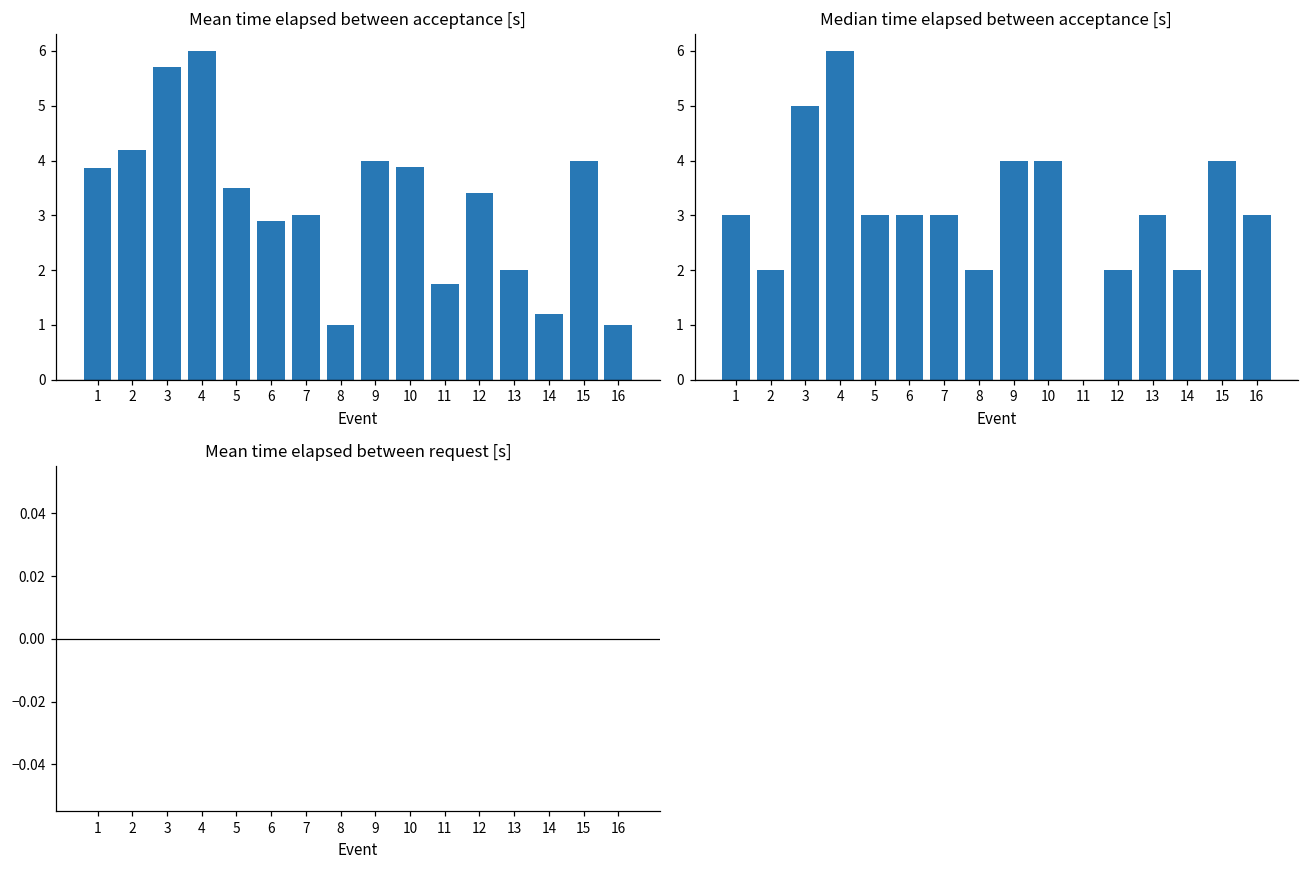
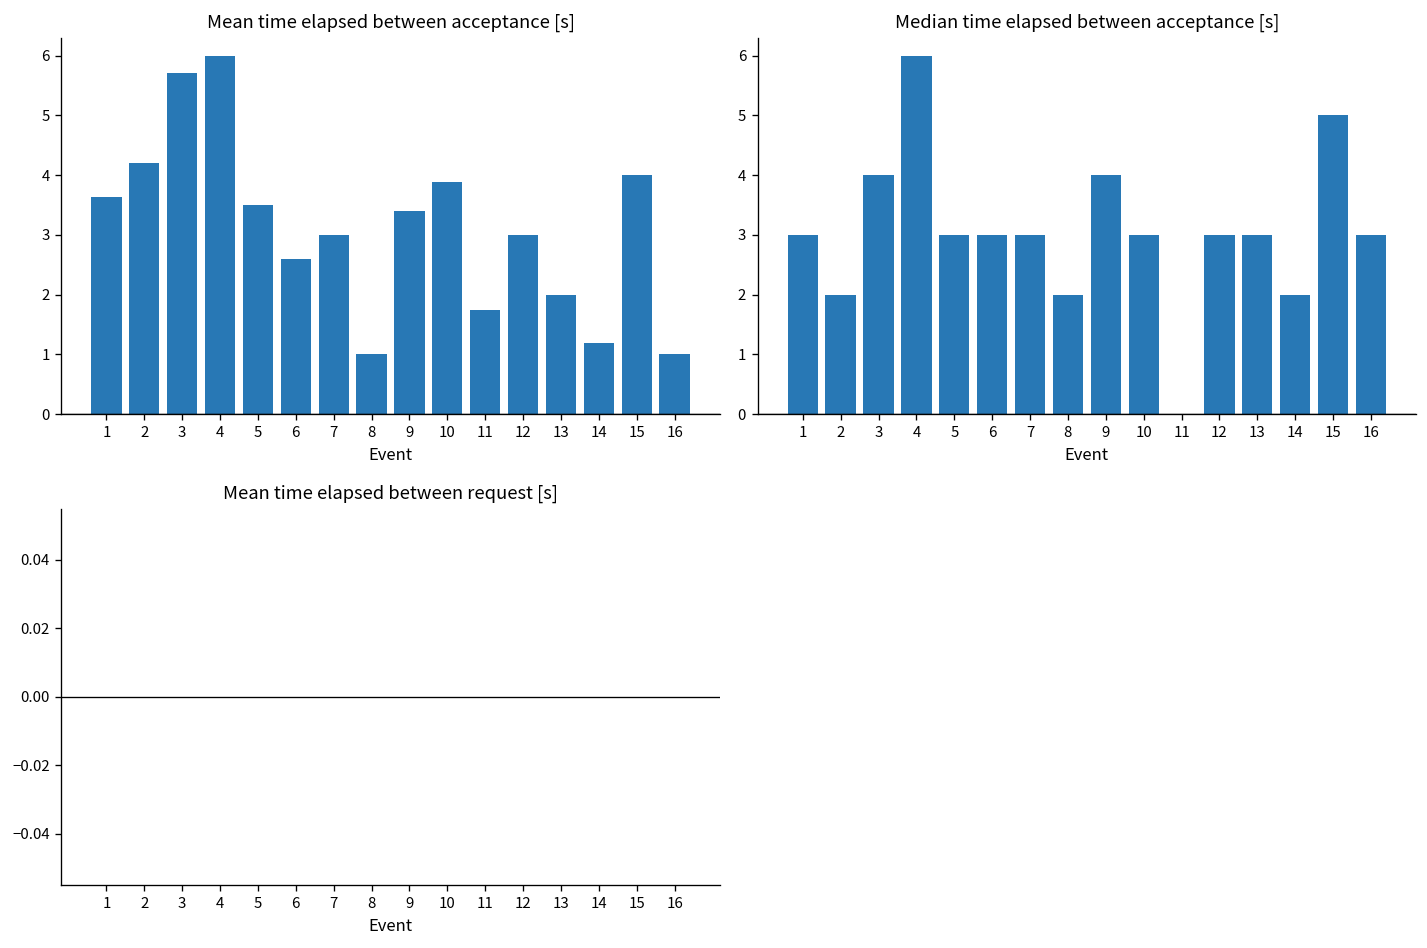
  {
    "Mean time elapsed between acceptance [s]": {
-     "1": 3.9,
+     "1": 3.6,
      "2": 4.2,
      "3": 5.7,
      "4": 6.0,
      "5": 3.5,
-     "6": 2.9,
+     "6": 2.6,
      "7": 3.0,
      "8": 1.0,
-     "9": 4.0,
+     "9": 3.4,
      "10": 3.9,
      "11": 1.8,
-     "12": 3.4,
+     "12": 3.0,
      "13": 2.0,
      "14": 1.2,
      "15": 4.0,
      "16": 1.0
    },
    "Median time elapsed between acceptance [s]": {
      "1": 3.0,
      "2": 2.0,
-     "3": 5.0,
+     "3": 4.0,
      "4": 6.0,
      "5": 3.0,
      "6": 3.0,
      "7": 3.0,
      "8": 2.0,
      "9": 4.0,
-     "10": 4.0,
+     "10": 3.0,
      "11": 0.0,
-     "12": 2.0,
+     "12": 3.0,
      "13": 3.0,
      "14": 2.0,
-     "15": 4.0,
+     "15": 5.0,
      "16": 3.0
    },
    "Mean time elapsed between request [s]": {
      "1": 0.000,
      "2": 0.000,
      "3": 0.000,
      "4": 0.000,
      "5": 0.000,
      "6": 0.000,
      "7": 0.000,
      "8": 0.000,
      "9": 0.000,
      "10": 0.000,
      "11": 0.000,
      "12": 0.000,
      "13": 0.000,
      "14": 0.000,
      "15": 0.000,
      "16": 0.000
    }
  }
